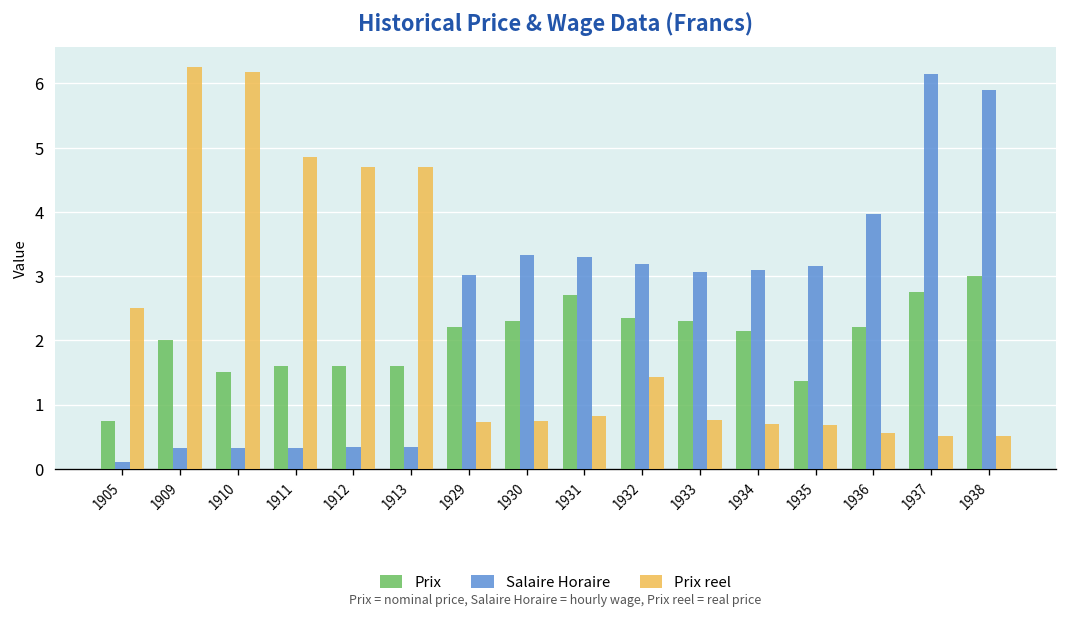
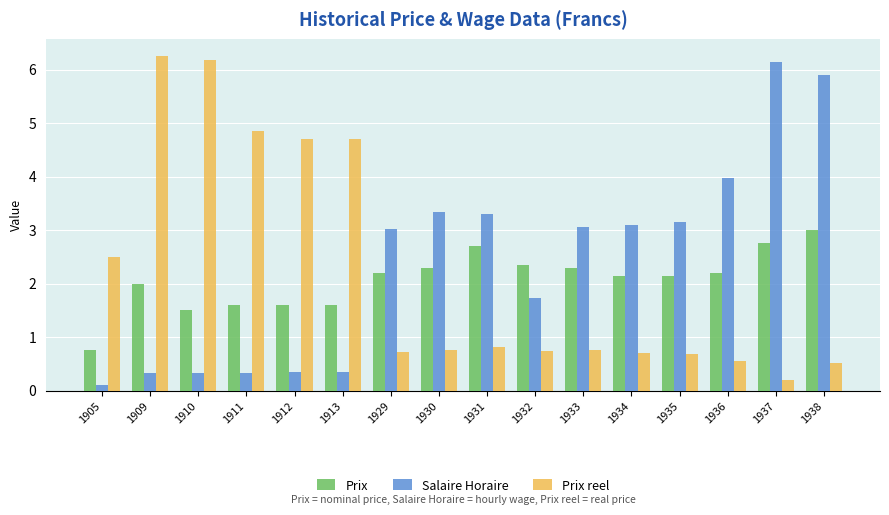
  {
    "Prix": {
      "1905": 0.8,
      "1909": 2.0,
      "1910": 1.5,
      "1911": 1.6,
      "1912": 1.6,
      "1913": 1.6,
      "1929": 2.2,
      "1930": 2.3,
      "1931": 2.7,
      "1932": 2.4,
      "1933": 2.3,
      "1934": 2.2,
-     "1935": 1.4,
+     "1935": 2.2,
      "1936": 2.2,
      "1937": 2.8,
      "1938": 3.0
    },
    "Salaire Horaire": {
      "1905": 0.1,
      "1909": 0.3,
      "1910": 0.3,
      "1911": 0.3,
      "1912": 0.3,
      "1913": 0.3,
      "1929": 3.0,
      "1930": 3.3,
      "1931": 3.3,
-     "1932": 3.2,
+     "1932": 1.7,
      "1933": 3.1,
      "1934": 3.1,
      "1935": 3.2,
      "1936": 4.0,
      "1937": 6.1,
      "1938": 5.9
    },
    "Prix reel": {
      "1905": 2.5,
      "1909": 6.3,
      "1910": 6.2,
      "1911": 4.8,
      "1912": 4.7,
      "1913": 4.7,
      "1929": 0.7,
      "1930": 0.8,
      "1931": 0.8,
-     "1932": 1.4,
+     "1932": 0.7,
      "1933": 0.8,
      "1934": 0.7,
      "1935": 0.7,
      "1936": 0.6,
-     "1937": 0.5,
+     "1937": 0.2,
      "1938": 0.5
    }
  }
